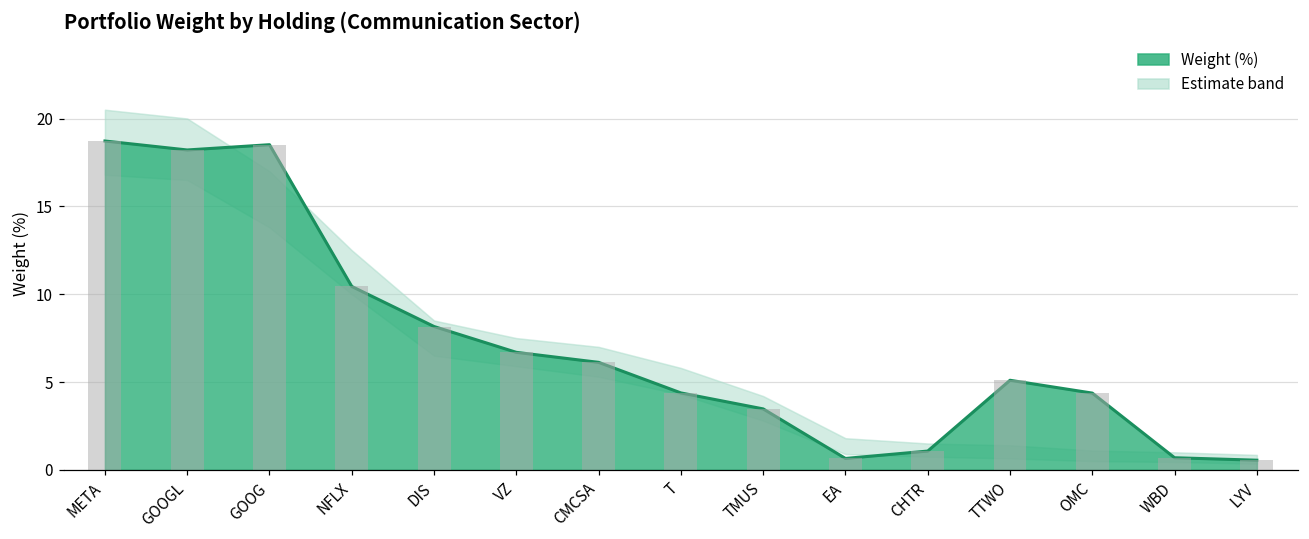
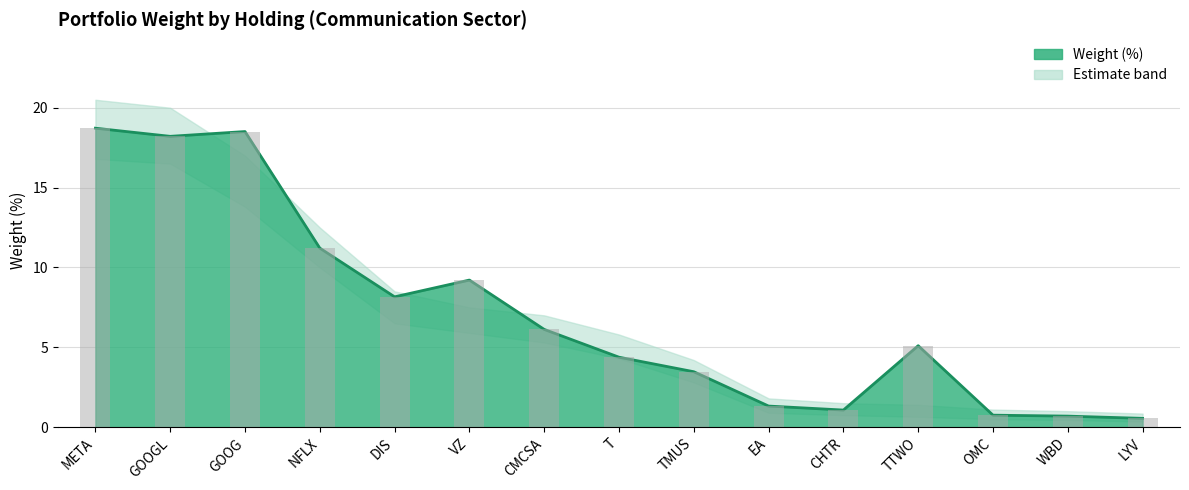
  {
    "Weight (%)": {
      "META": 18.7,
      "GOOGL": 18.2,
      "GOOG": 18.5,
-     "NFLX": 10.4,
+     "NFLX": 11.2,
      "DIS": 8.2,
-     "VZ": 6.7,
+     "VZ": 9.2,
      "CMCSA": 6.1,
      "T": 4.4,
      "TMUS": 3.5,
-     "EA": 0.7,
+     "EA": 1.3,
      "CHTR": 1.1,
      "TTWO": 5.1,
-     "OMC": 4.4,
+     "OMC": 0.8,
      "WBD": 0.7,
      "LYV": 0.6
    }
  }
